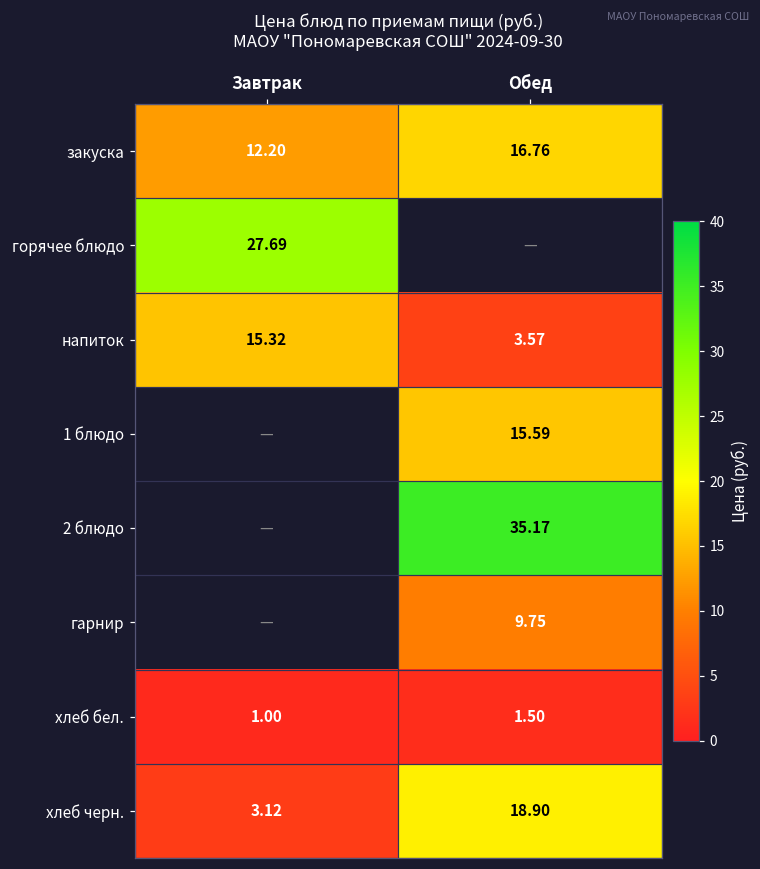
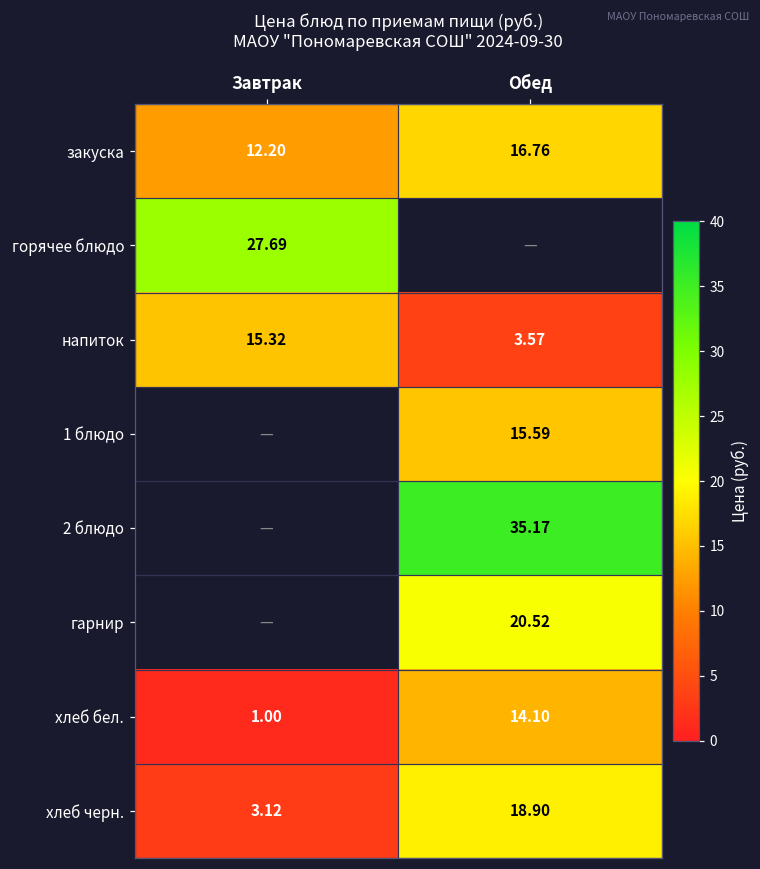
  {
    "закуска": {
      "Завтрак": 12.20,
      "Обед": 16.76
    },
    "горячее блюдо": {
      "Завтрак": 27.69
    },
    "напиток": {
      "Завтрак": 15.32,
      "Обед": 3.57
    },
    "1 блюдо": {
      "Обед": 15.59
    },
    "2 блюдо": {
      "Обед": 35.17
    },
    "гарнир": {
-     "Обед": 9.75
+     "Обед": 20.52
    },
    "хлеб бел.": {
      "Завтрак": 1.00,
-     "Обед": 1.50
+     "Обед": 14.10
    },
    "хлеб черн.": {
      "Завтрак": 3.12,
      "Обед": 18.90
    }
  }
